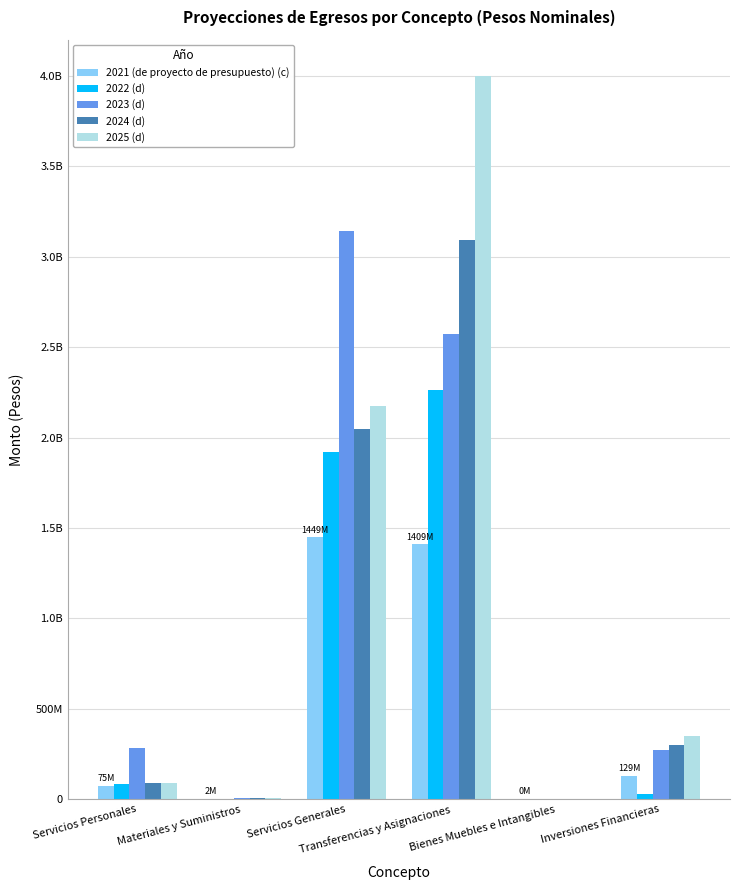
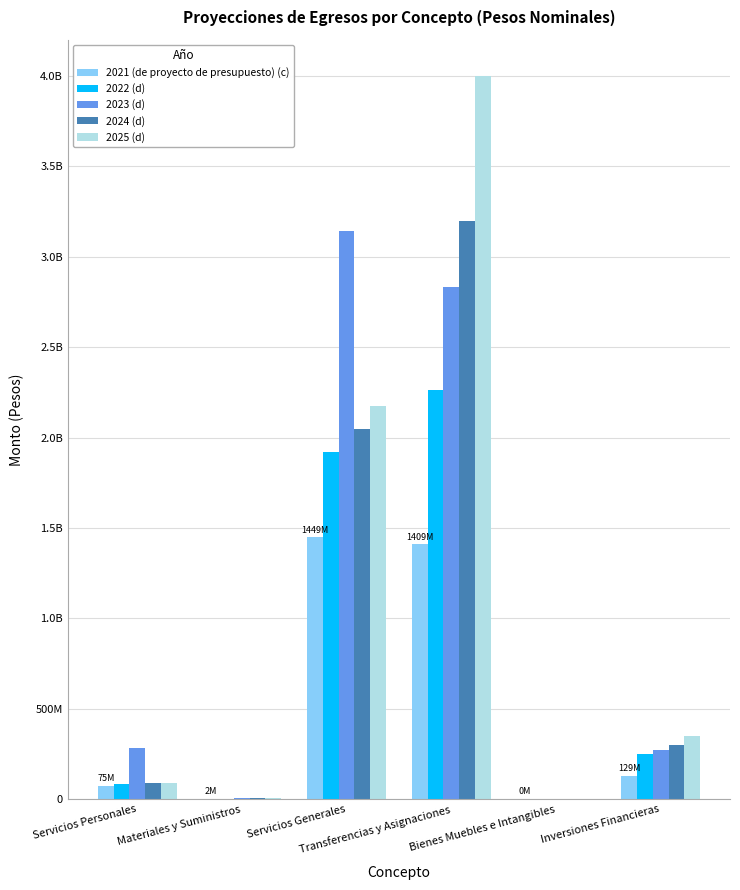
  {
    "2022 (d)": {
      "Servicios Personales": 80000000,
      "Servicios Generales": 1920000000,
      "Transferencias y Asignaciones": 2260000000,
-     "Inversiones Financieras": 30000000
+     "Inversiones Financieras": 250000000
    },
    "2023 (d)": {
      "Servicios Personales": 280000000,
      "Servicios Generales": 3140000000,
-     "Transferencias y Asignaciones": 2570000000,
+     "Transferencias y Asignaciones": 2830000000,
      "Inversiones Financieras": 270000000
    },
    "2024 (d)": {
      "Servicios Personales": 90000000,
      "Servicios Generales": 2050000000,
-     "Transferencias y Asignaciones": 3090000000,
+     "Transferencias y Asignaciones": 3200000000,
      "Inversiones Financieras": 300000000
    }
  }
